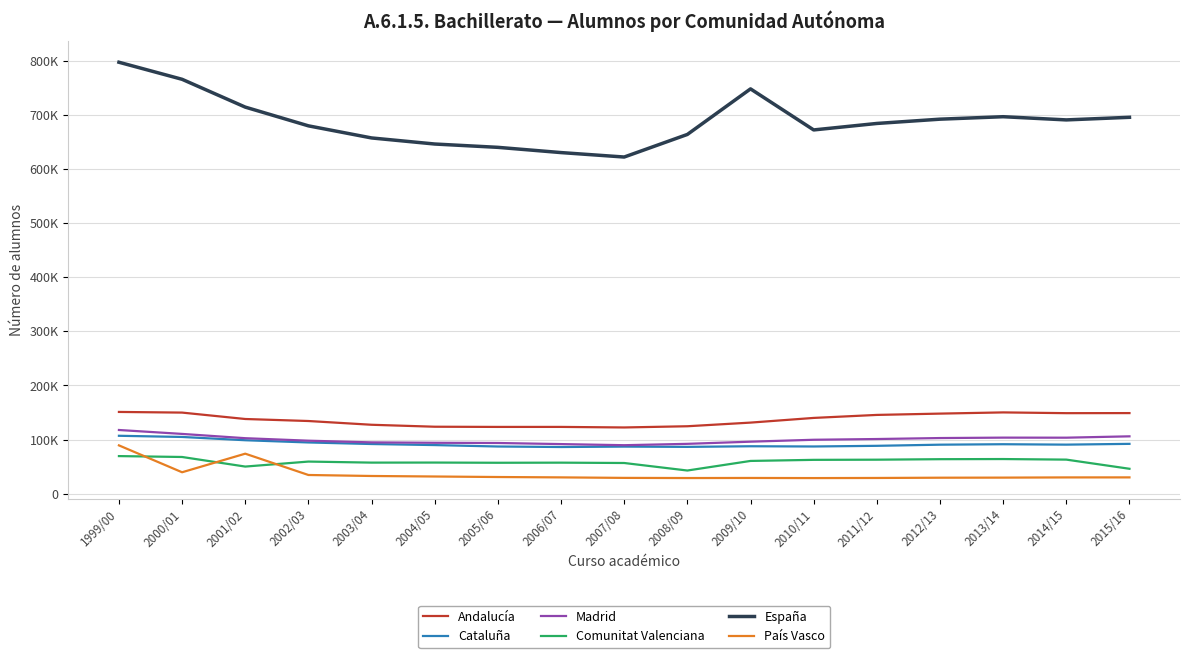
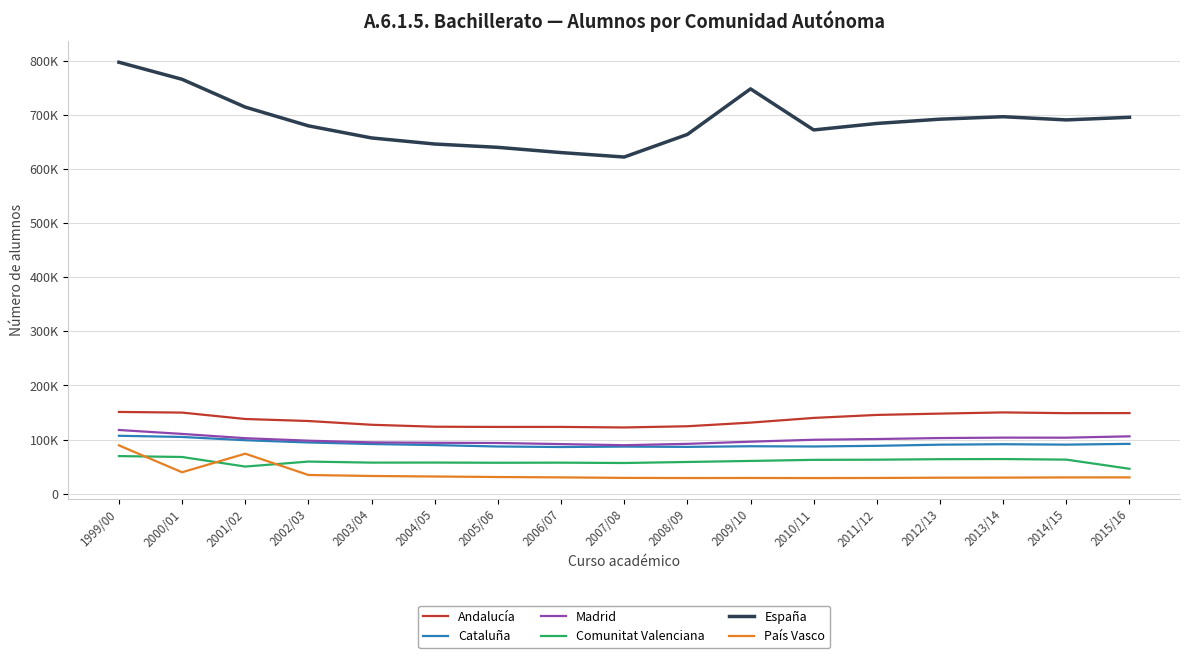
  {
    "Andalucía": {
      "1999/00": 150000,
      "2000/01": 150000,
      "2001/02": 140000,
      "2002/03": 130000,
      "2003/04": 130000,
      "2004/05": 120000,
      "2005/06": 120000,
      "2006/07": 120000,
      "2007/08": 120000,
      "2008/09": 120000,
      "2009/10": 130000,
      "2010/11": 140000,
      "2011/12": 150000,
      "2012/13": 150000,
      "2013/14": 150000,
      "2014/15": 150000,
      "2015/16": 150000
    },
    "Cataluña": {
      "1999/00": 110000,
      "2000/01": 100000,
      "2005/06": 90000,
      "2006/07": 90000,
      "2008/09": 90000,
      "2009/10": 90000,
      "2010/11": 90000,
      "2011/12": 90000,
      "2012/13": 90000,
      "2013/14": 90000,
      "2014/15": 90000,
      "2015/16": 90000
    },
    "Madrid": {
      "1999/00": 120000,
      "2000/01": 110000,
      "2005/06": 90000,
      "2006/07": 90000,
      "2008/09": 90000,
      "2009/10": 100000,
      "2010/11": 100000,
      "2011/12": 100000,
      "2012/13": 100000,
      "2013/14": 100000,
      "2014/15": 100000,
      "2015/16": 110000
    },
    "Comunitat Valenciana": {
      "1999/00": 70000,
      "2000/01": 70000,
      "2001/02": 50000,
      "2002/03": 60000,
      "2003/04": 60000,
      "2004/05": 60000,
      "2005/06": 60000,
      "2006/07": 60000,
      "2007/08": 60000,
-     "2008/09": 40000,
+     "2008/09": 60000,
      "2009/10": 60000,
      "2010/11": 60000,
      "2011/12": 60000,
      "2012/13": 60000,
      "2013/14": 60000,
      "2014/15": 60000,
      "2015/16": 50000
    },
    "España": {
      "1999/00": 800000,
      "2000/01": 770000,
      "2001/02": 710000,
      "2002/03": 680000,
      "2003/04": 660000,
      "2004/05": 650000,
      "2005/06": 640000,
      "2006/07": 630000,
      "2007/08": 620000,
      "2008/09": 660000,
      "2009/10": 750000,
      "2010/11": 670000,
      "2011/12": 680000,
      "2012/13": 690000,
      "2013/14": 700000,
      "2014/15": 690000,
      "2015/16": 700000
    },
    "País Vasco": {
      "1999/00": 90000,
      "2000/01": 40000,
      "2001/02": 70000,
      "2002/03": 30000,
      "2003/04": 30000,
      "2004/05": 30000,
      "2005/06": 30000,
      "2006/07": 30000,
      "2007/08": 30000,
      "2008/09": 30000,
      "2009/10": 30000,
      "2010/11": 30000,
      "2011/12": 30000,
      "2012/13": 30000,
      "2013/14": 30000,
      "2014/15": 30000,
      "2015/16": 30000
    }
  }
